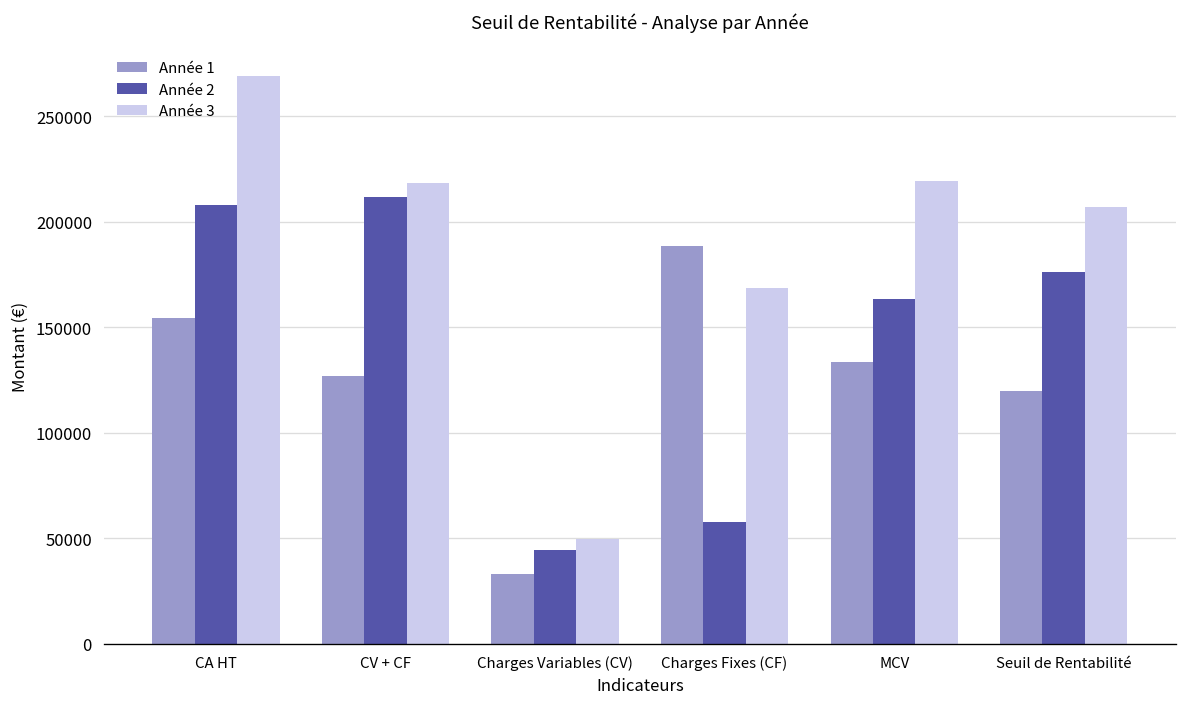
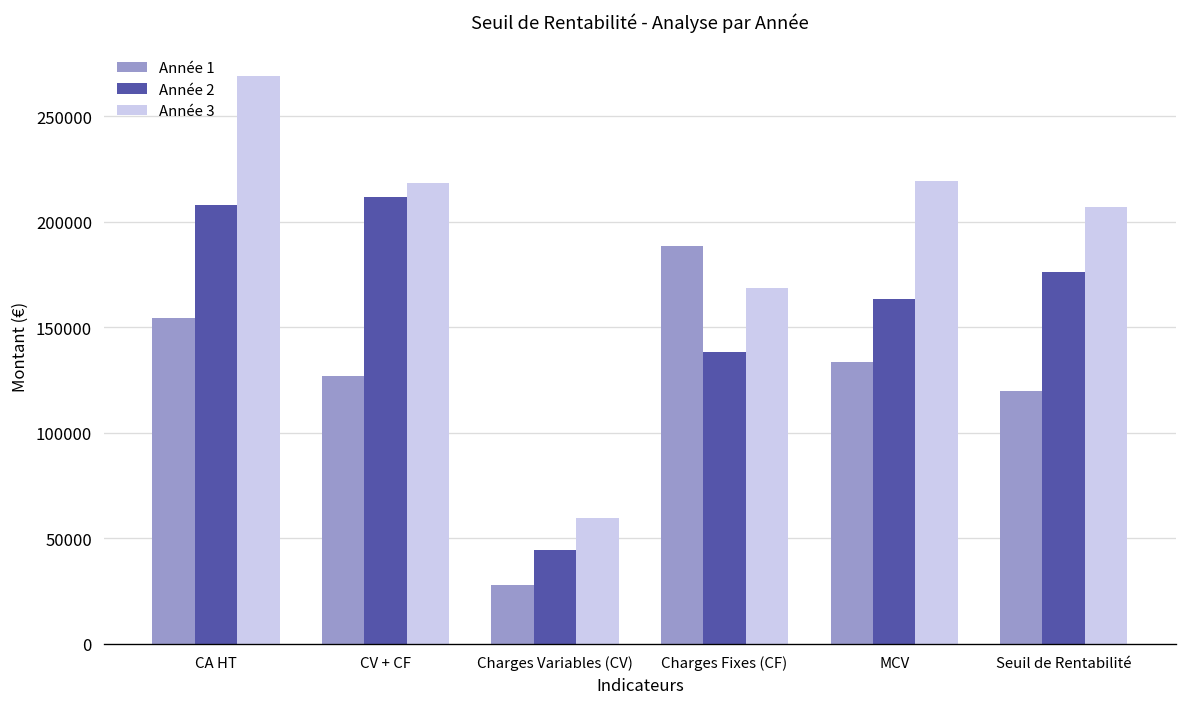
  {
    "Année 1": {
      "CA HT": 154000,
      "CV + CF": 127000,
-     "Charges Variables (CV)": 33000,
+     "Charges Variables (CV)": 28000,
      "Charges Fixes (CF)": 189000,
      "MCV": 134000,
      "Seuil de Rentabilité": 120000
    },
    "Année 2": {
      "CA HT": 208000,
      "CV + CF": 212000,
      "Charges Variables (CV)": 45000,
-     "Charges Fixes (CF)": 58000,
+     "Charges Fixes (CF)": 139000,
      "MCV": 164000,
      "Seuil de Rentabilité": 176000
    },
    "Année 3": {
      "CA HT": 269000,
      "CV + CF": 219000,
-     "Charges Variables (CV)": 50000,
+     "Charges Variables (CV)": 60000,
      "Charges Fixes (CF)": 169000,
      "MCV": 219000,
      "Seuil de Rentabilité": 207000
    }
  }
